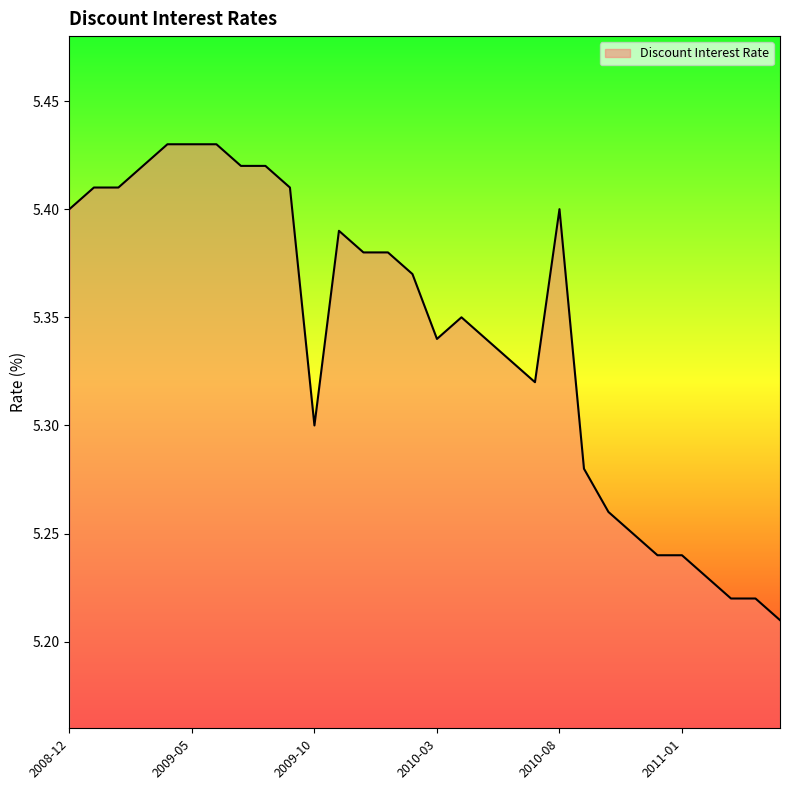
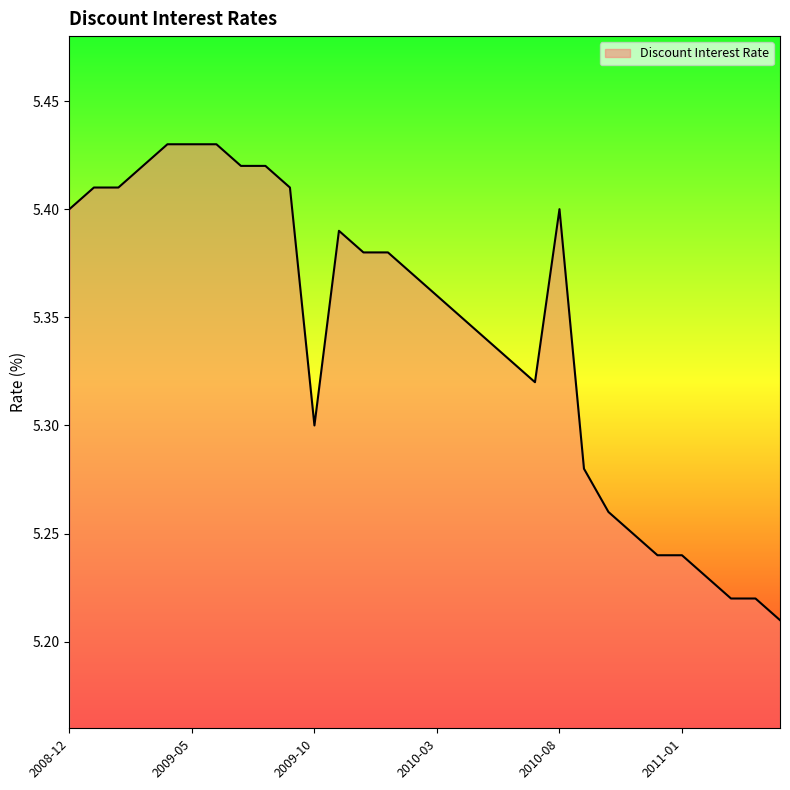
  {
    "2008-12": 5.40,
    "2009-05": 5.43,
    "2009-10": 5.30,
-   "2010-03": 5.34,
+   "2010-03": 5.36,
    "2010-08": 5.40,
    "2011-01": 5.24
  }
